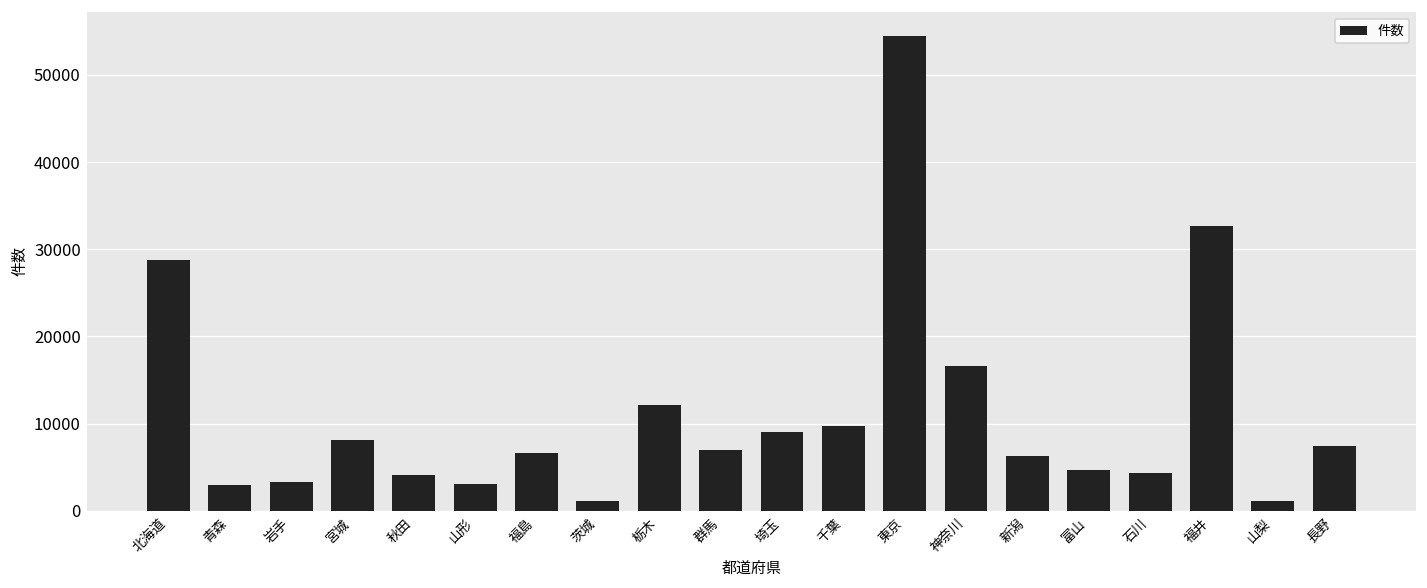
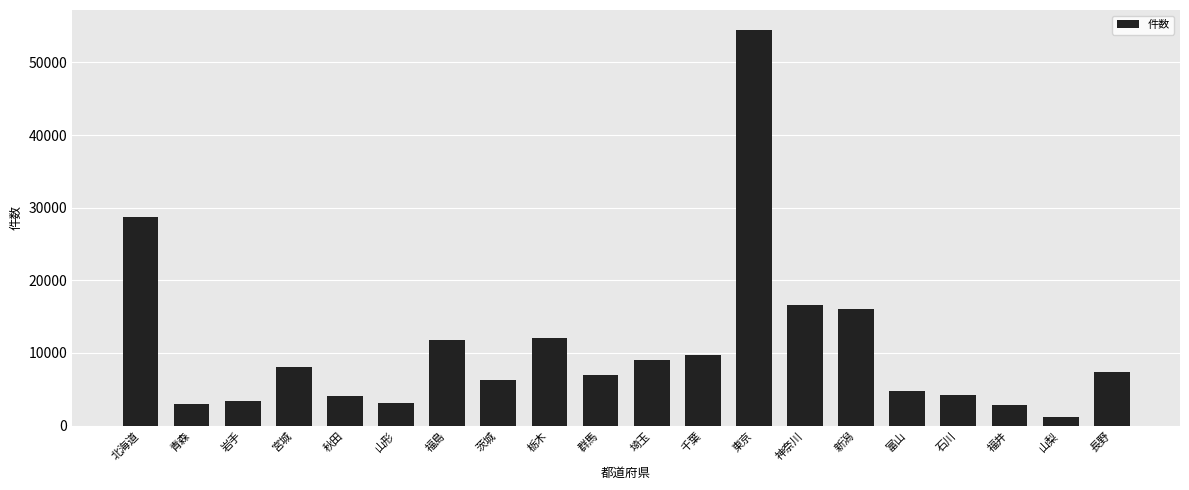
  {
    "北海道": 29000,
    "青森": 3000,
    "岩手": 3000,
    "宮城": 8000,
    "秋田": 4000,
    "山形": 3000,
-   "福島": 7000,
-   "茨城": 1000,
+   "福島": 12000,
+   "茨城": 6000,
    "栃木": 12000,
    "群馬": 7000,
    "埼玉": 9000,
    "千葉": 10000,
    "東京": 54000,
    "神奈川": 17000,
-   "新潟": 6000,
+   "新潟": 16000,
    "富山": 5000,
    "石川": 4000,
-   "福井": 33000,
+   "福井": 3000,
    "山梨": 1000,
    "長野": 7000
  }
